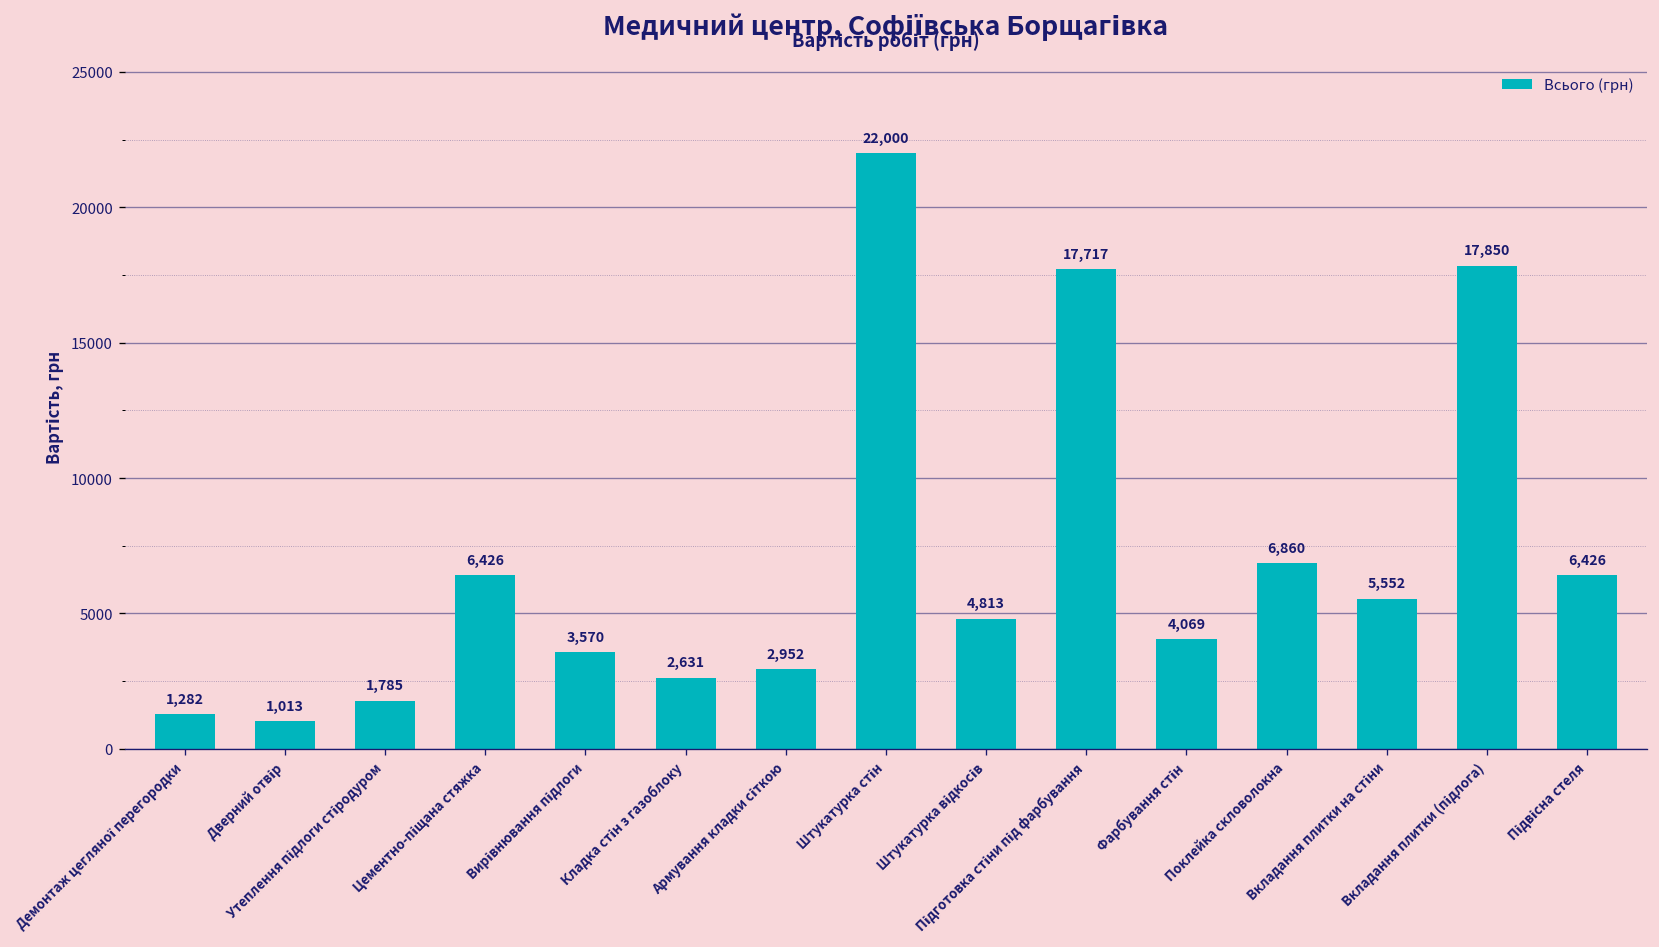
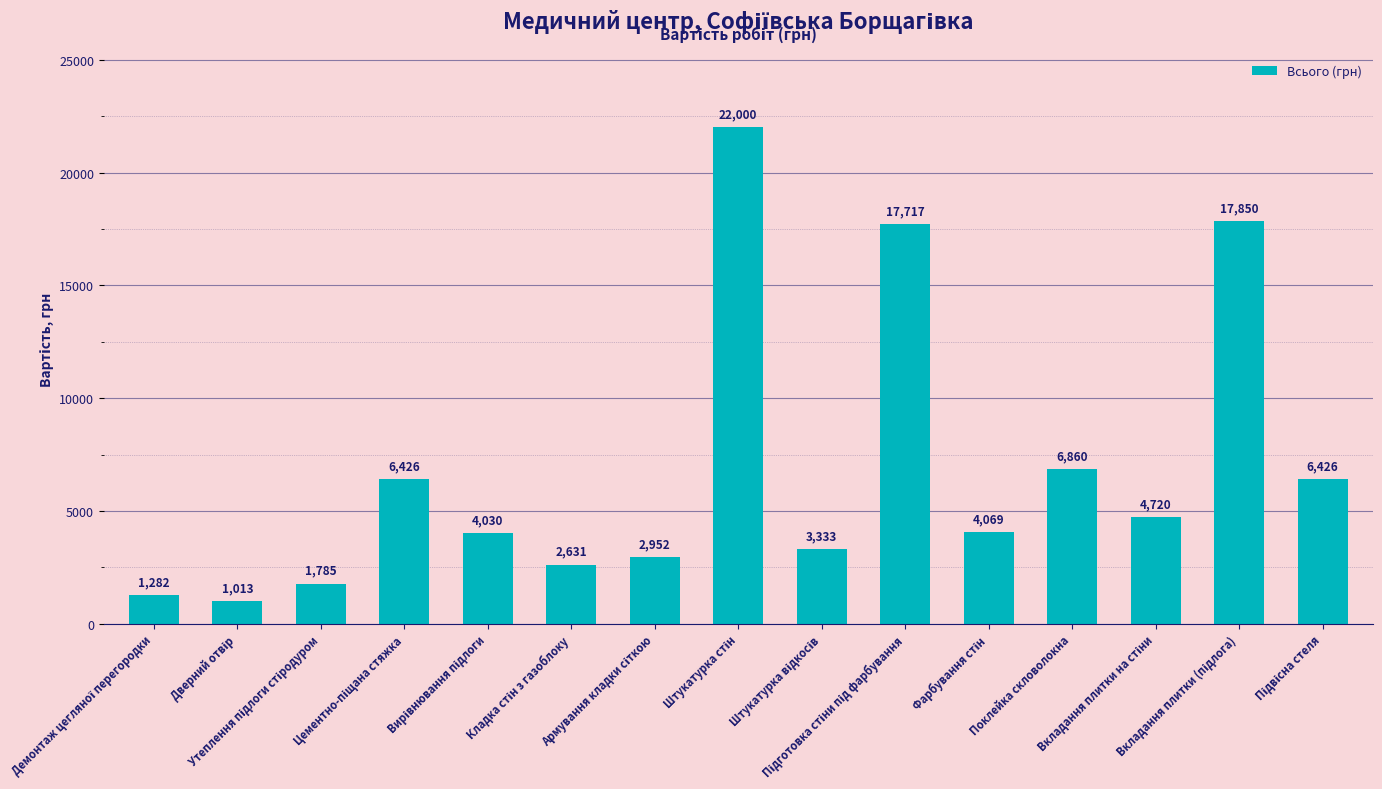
  {
    "Демонтаж цегляної перегородки": "1,282",
    "Дверний отвір": "1,013",
    "Утеплення підлоги стіродуром": "1,785",
    "Цементно-піщана стяжка": "6,426",
-   "Вирівнювання підлоги": "3,570",
+   "Вирівнювання підлоги": "4,030",
    "Кладка стін з газоблоку": "2,631",
    "Армування кладки сіткою": "2,952",
    "Штукатурка стін": "22,000",
-   "Штукатурка відкосів": "4,813",
+   "Штукатурка відкосів": "3,333",
    "Підготовка стіни під фарбування": "17,717",
    "Фарбування стін": "4,069",
    "Поклейка скловолокна": "6,860",
-   "Вкладання плитки на стіни": "5,552",
+   "Вкладання плитки на стіни": "4,720",
    "Вкладання плитки (підлога)": "17,850",
    "Підвісна стеля": "6,426"
  }
